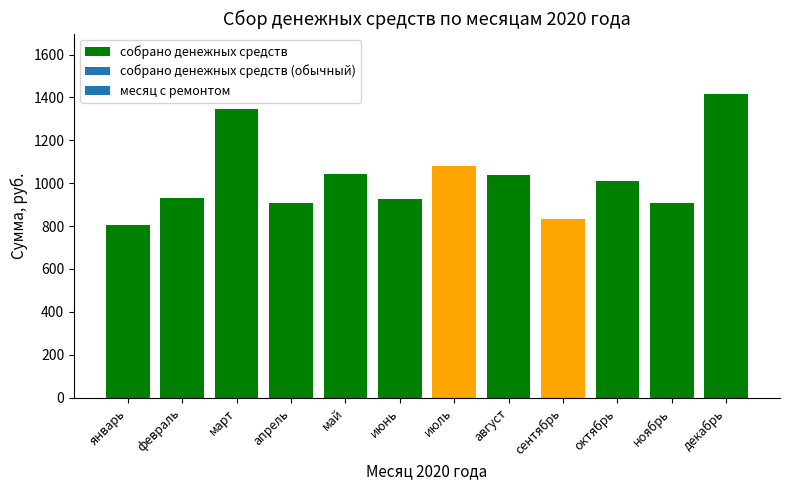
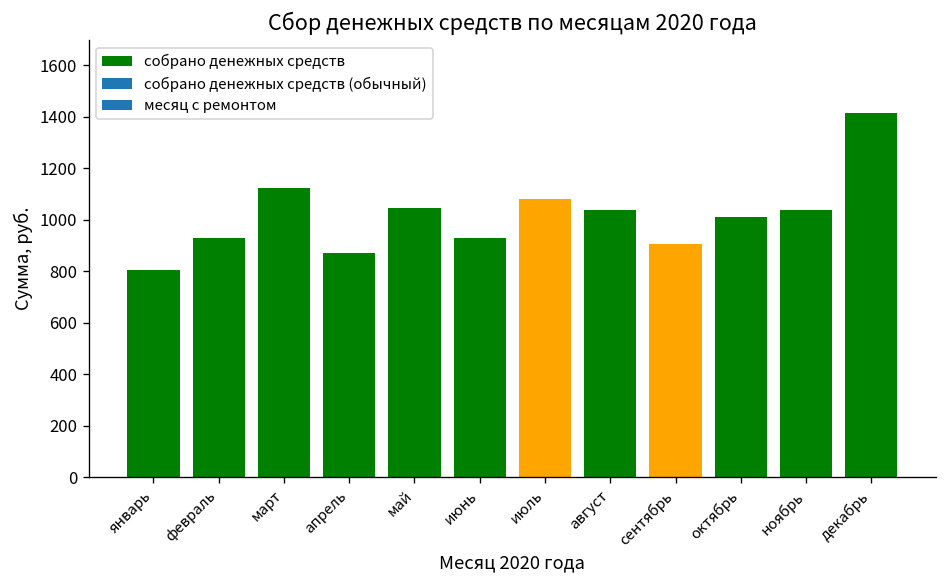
  {
    "январь": 800,
    "февраль": 930,
-   "март": 1350,
-   "апрель": 910,
+   "март": 1120,
+   "апрель": 870,
    "май": 1040,
    "июнь": 930,
    "июль": 1080,
    "август": 1040,
-   "сентябрь": 830,
+   "сентябрь": 910,
    "октябрь": 1010,
-   "ноябрь": 910,
+   "ноябрь": 1040,
    "декабрь": 1410
  }
